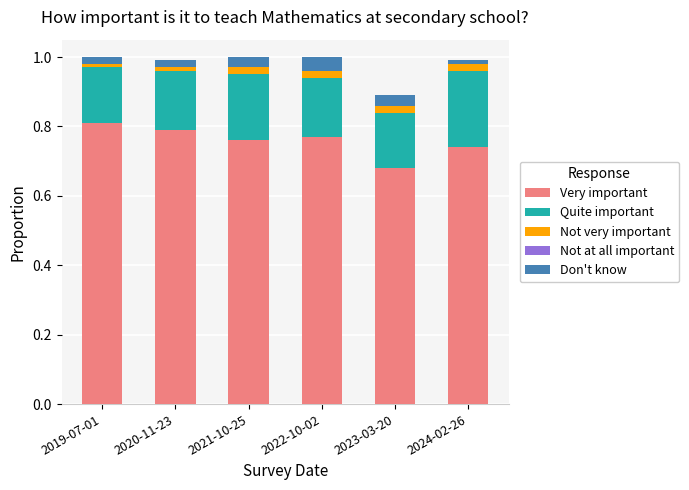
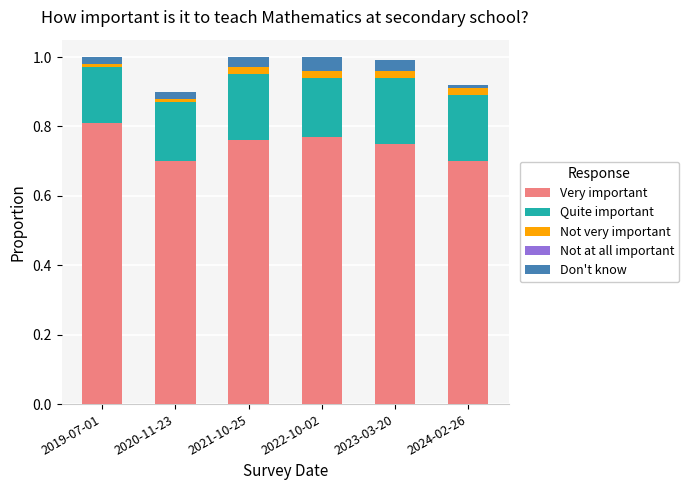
  {
    "Very important": {
      "2019-07-01": 0.81,
-     "2020-11-23": 0.79,
+     "2020-11-23": 0.70,
      "2021-10-25": 0.76,
      "2022-10-02": 0.77,
-     "2023-03-20": 0.68,
-     "2024-02-26": 0.74
+     "2023-03-20": 0.75,
+     "2024-02-26": 0.70
    },
    "Quite important": {
      "2019-07-01": 0.16,
      "2020-11-23": 0.17,
      "2021-10-25": 0.19,
      "2022-10-02": 0.17,
-     "2023-03-20": 0.16,
-     "2024-02-26": 0.22
+     "2023-03-20": 0.19,
+     "2024-02-26": 0.19
    },
    "Don't know": {
      "2019-07-01": 0.02,
      "2020-11-23": 0.02,
      "2021-10-25": 0.03,
      "2022-10-02": 0.04,
      "2023-03-20": 0.03,
      "2024-02-26": 0.01
    }
  }
